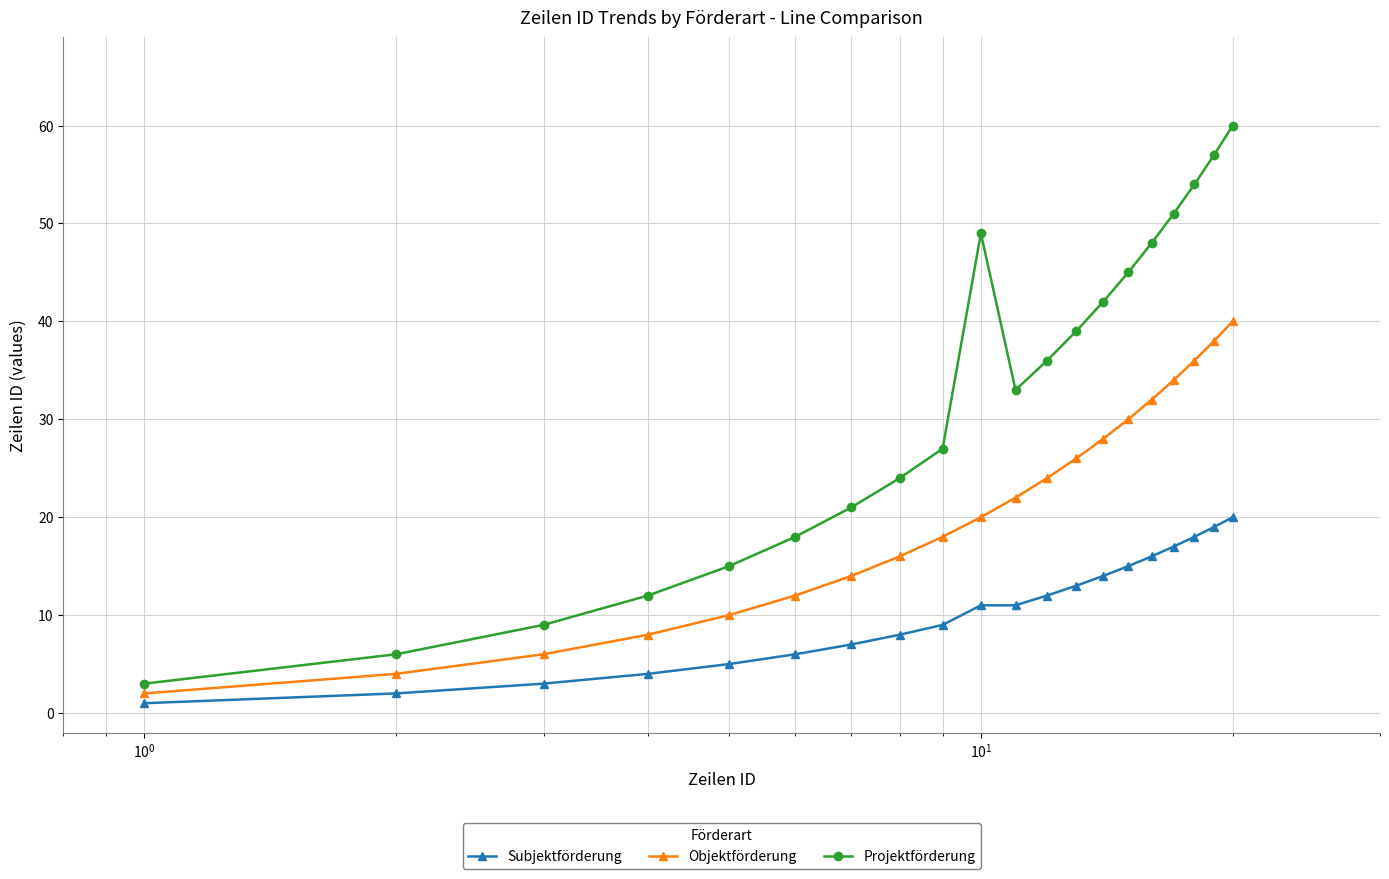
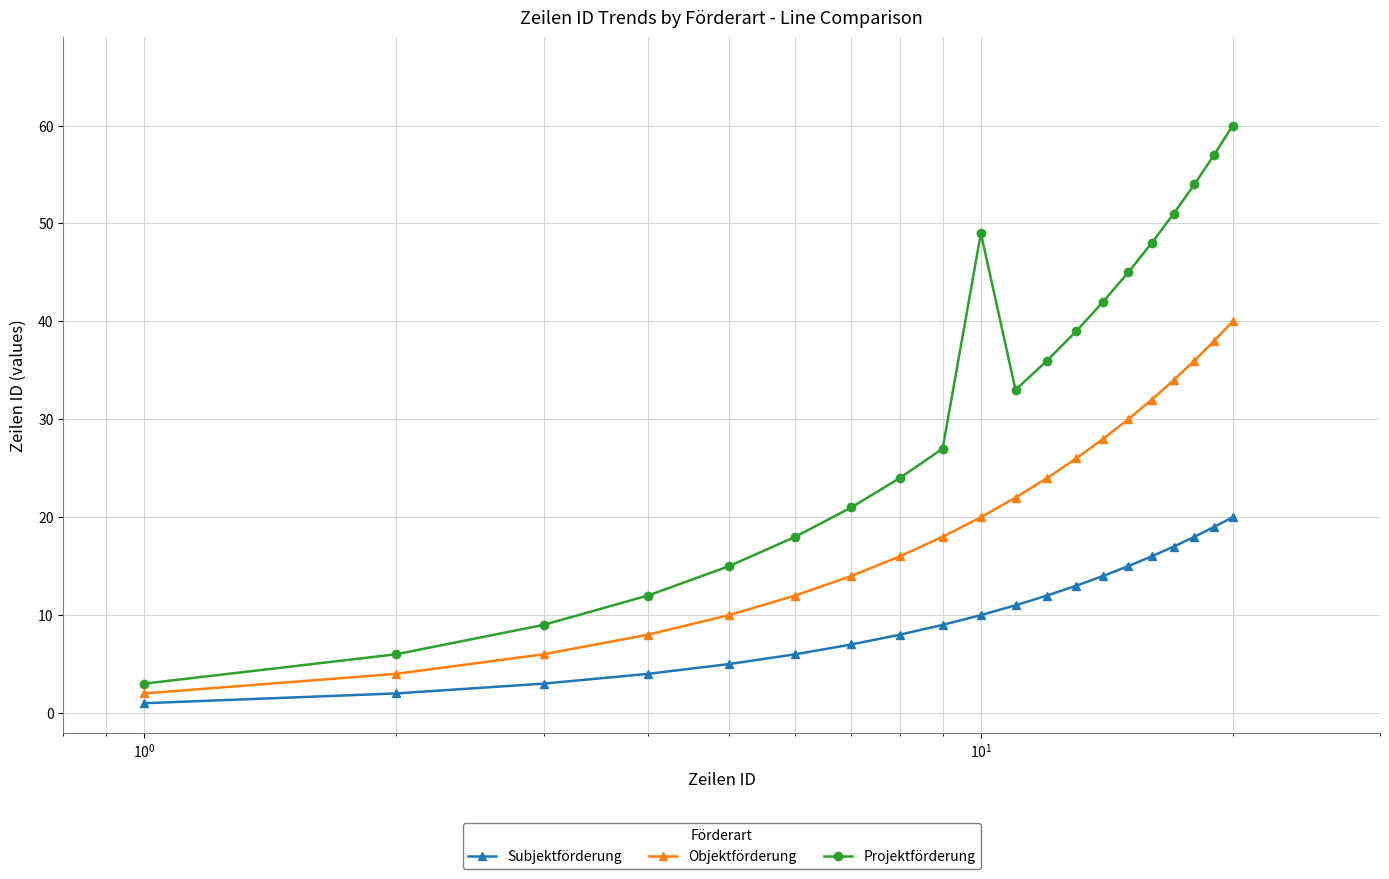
  {
    "Subjektförderung": {
      "10^0": 1,
-     "10^1": 11
+     "10^1": 10
    },
    "Objektförderung": {
      "10^0": 2,
      "10^1": 20
    },
    "Projektförderung": {
      "10^0": 3,
      "10^1": 49
    }
  }
